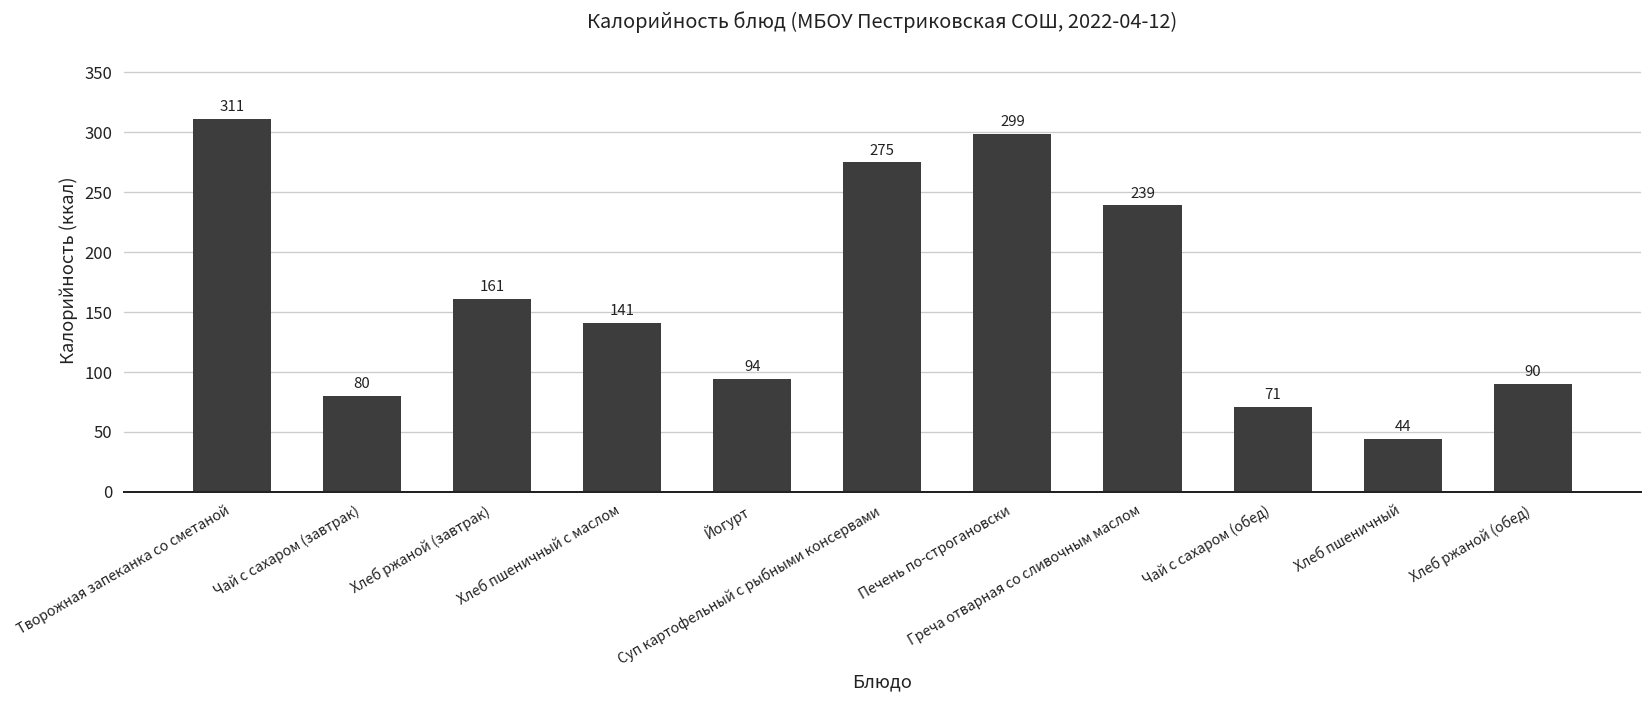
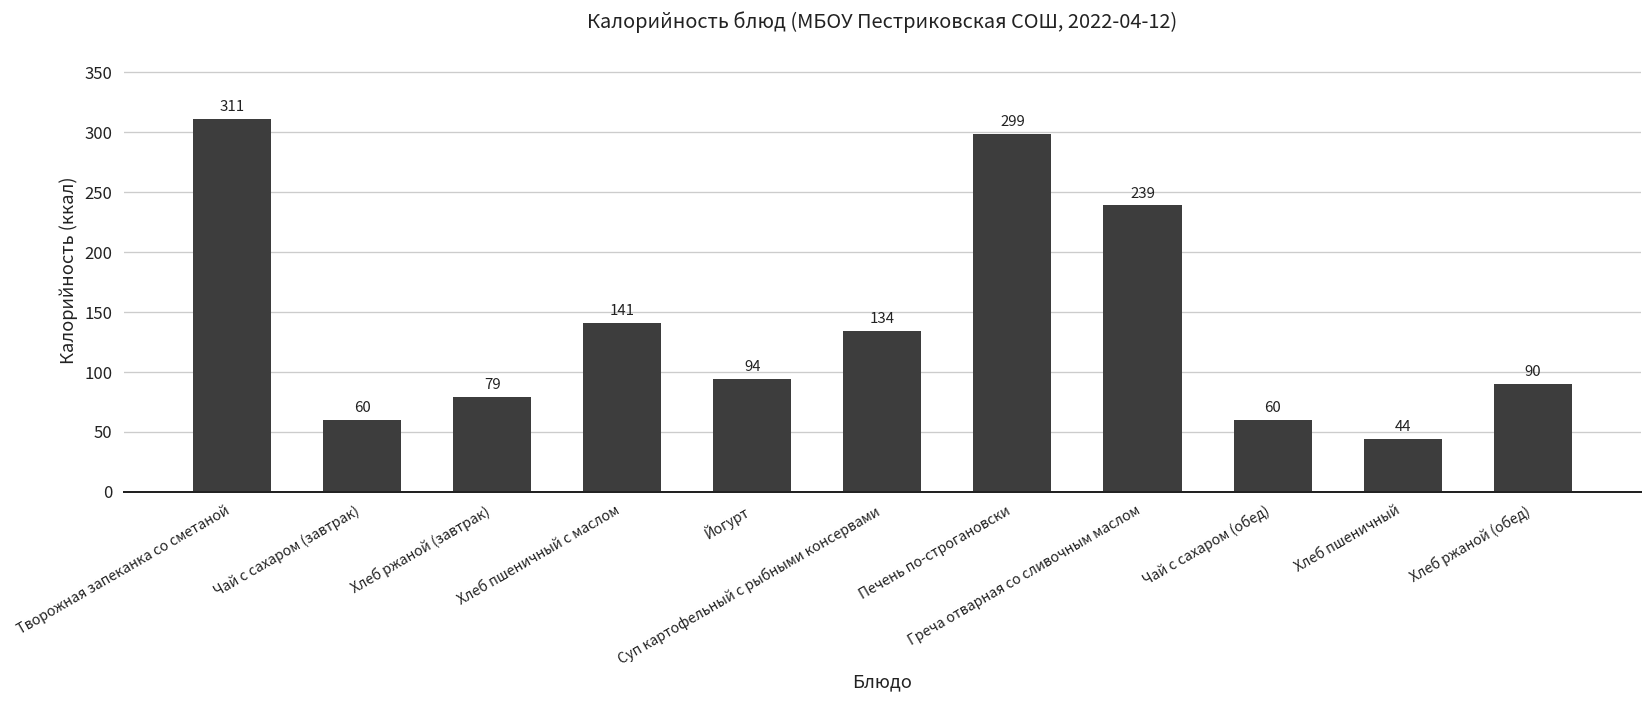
  {
    "Творожная запеканка со сметаной": 311,
-   "Чай с сахаром (завтрак)": 80,
-   "Хлеб ржаной (завтрак)": 161,
+   "Чай с сахаром (завтрак)": 60,
+   "Хлеб ржаной (завтрак)": 79,
    "Хлеб пшеничный с маслом": 141,
    "Йогурт": 94,
-   "Суп картофельный с рыбными консервами": 275,
+   "Суп картофельный с рыбными консервами": 134,
    "Печень по-строгановски": 299,
    "Греча отварная со сливочным маслом": 239,
-   "Чай с сахаром (обед)": 71,
+   "Чай с сахаром (обед)": 60,
    "Хлеб пшеничный": 44,
    "Хлеб ржаной (обед)": 90
  }
